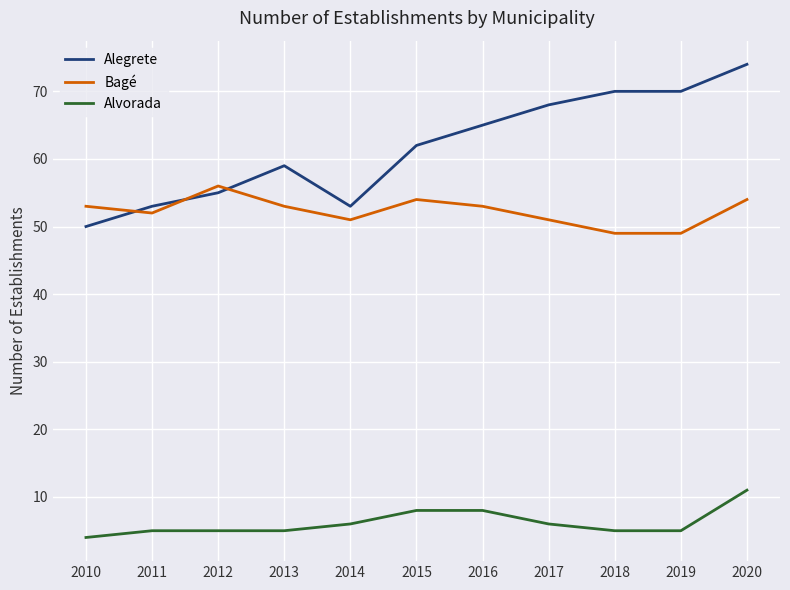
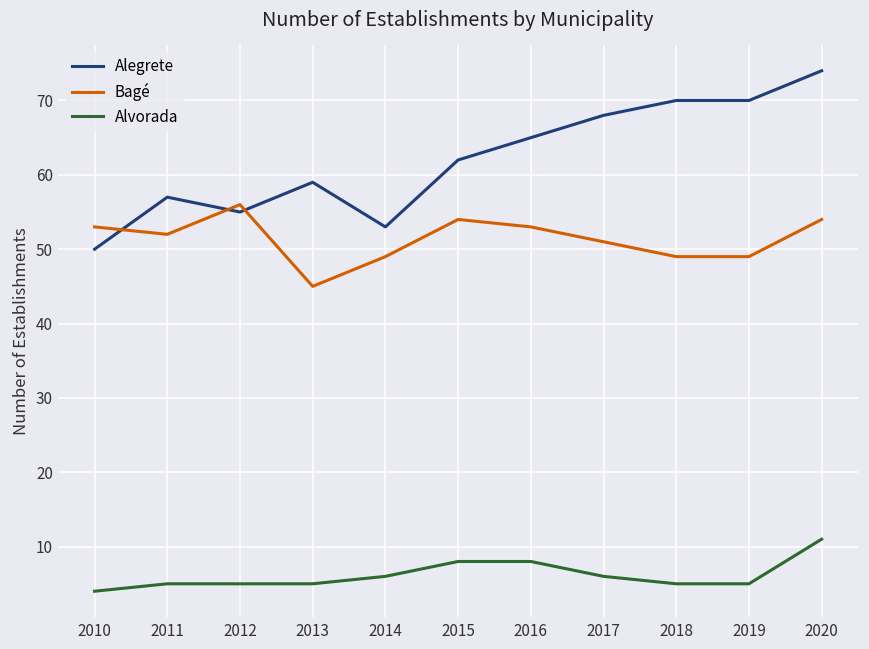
  {
    "Alegrete": {
      "2010": 50,
-     "2011": 53,
+     "2011": 57,
      "2012": 55,
      "2013": 59,
      "2014": 53,
      "2015": 62,
      "2016": 65,
      "2017": 68,
      "2018": 70,
      "2019": 70,
      "2020": 74
    },
    "Bagé": {
      "2010": 53,
      "2011": 52,
      "2012": 56,
-     "2013": 53,
-     "2014": 51,
+     "2013": 45,
+     "2014": 49,
      "2015": 54,
      "2016": 53,
      "2017": 51,
      "2018": 49,
      "2019": 49,
      "2020": 54
    },
    "Alvorada": {
      "2010": 4,
      "2011": 5,
      "2012": 5,
      "2013": 5,
      "2014": 6,
      "2015": 8,
      "2016": 8,
      "2017": 6,
      "2018": 5,
      "2019": 5,
      "2020": 11
    }
  }
